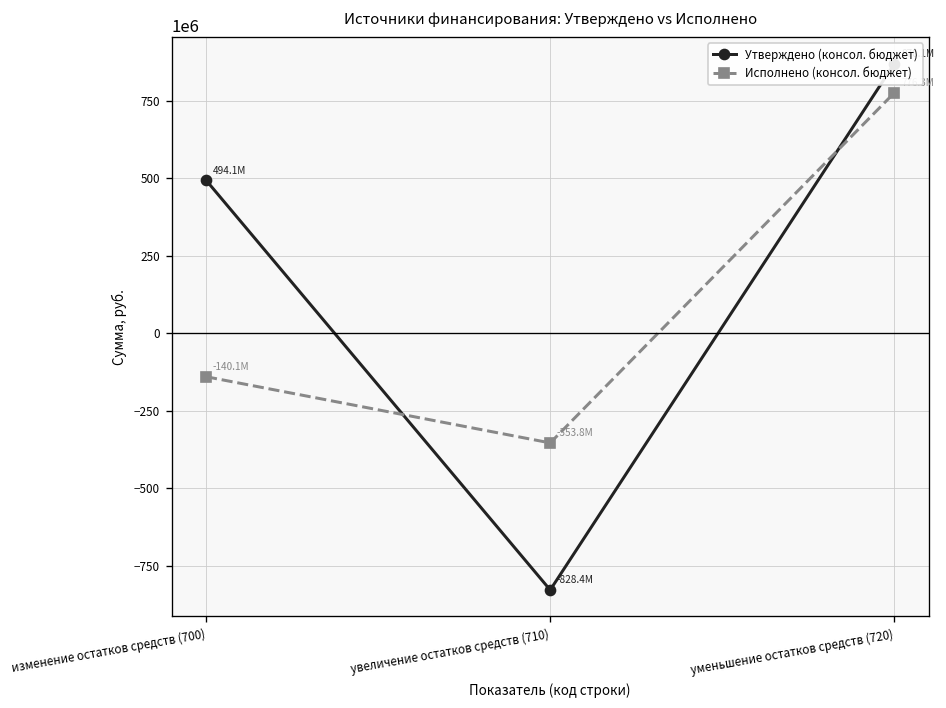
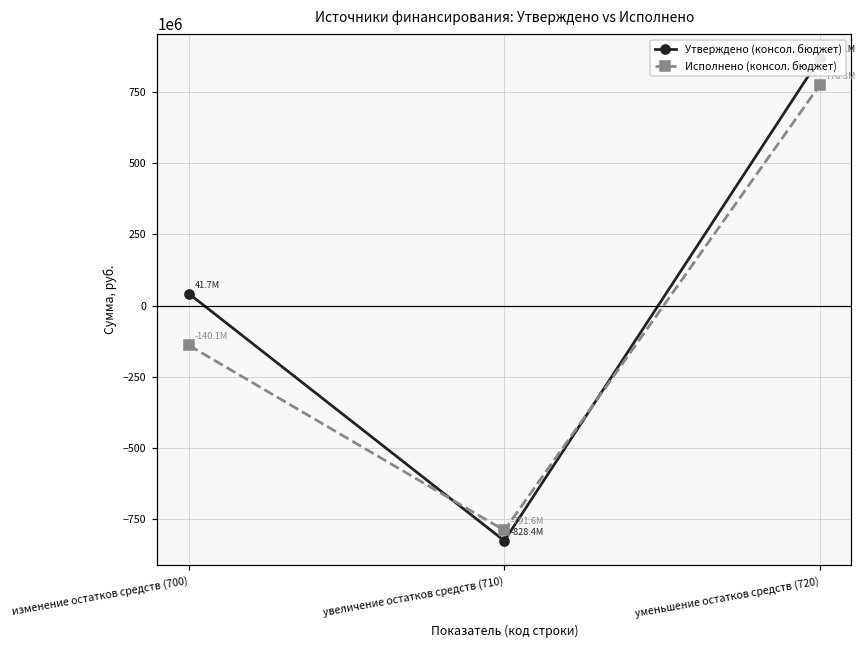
  {
    "Утверждено (консол. бюджет)": {
-     "изменение остатков средств (700)": "494.1M",
+     "изменение остатков средств (700)": "41.7M",
      "увеличение остатков средств (710)": "-828.4M"
    },
    "Исполнено (консол. бюджет)": {
      "изменение остатков средств (700)": "-140.1M",
-     "увеличение остатков средств (710)": "-353.8M"
+     "увеличение остатков средств (710)": "-791.6M"
    }
  }
